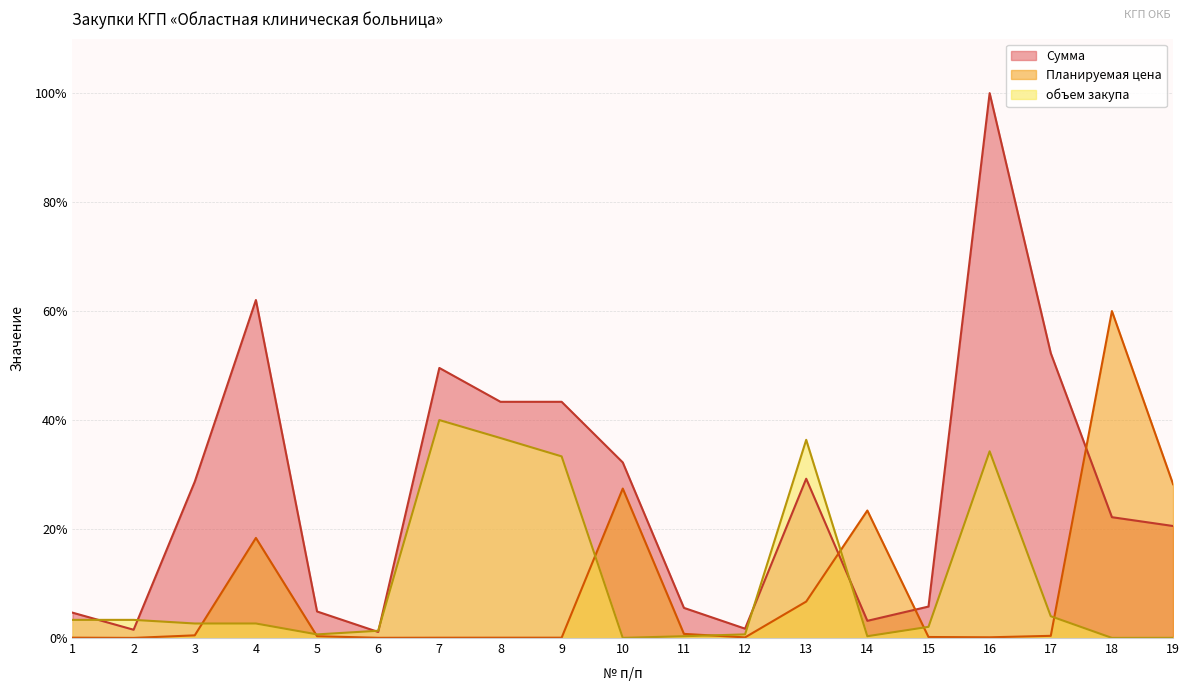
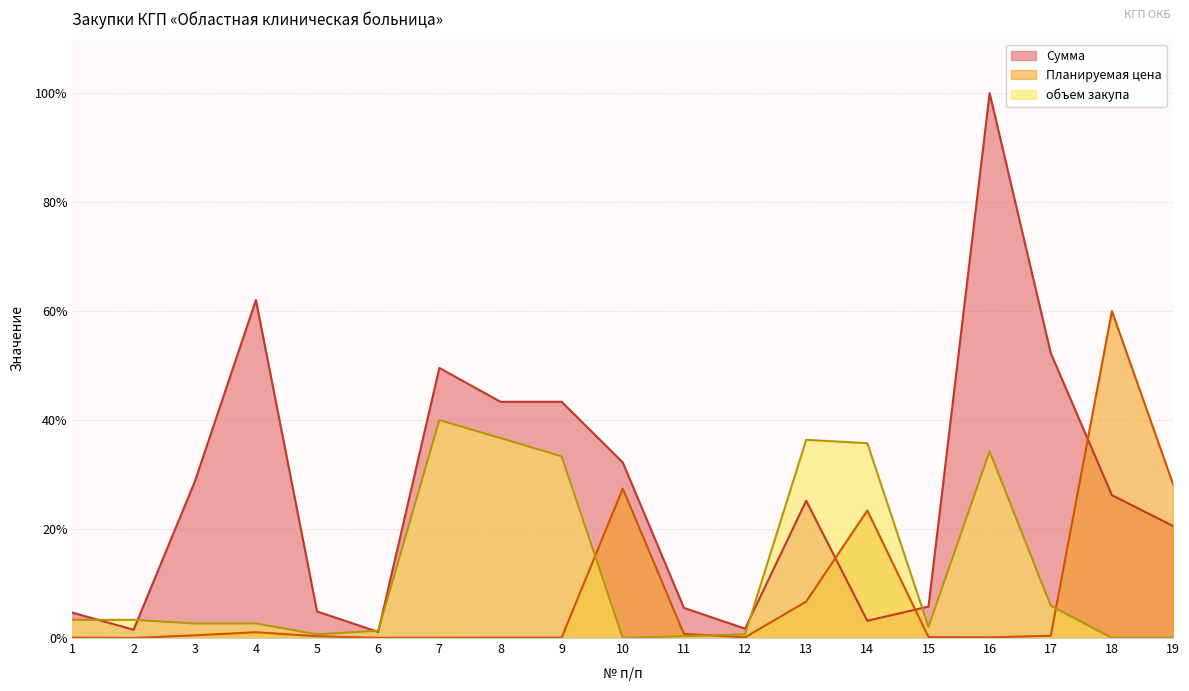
  {
    "Сумма": {
      "1": "5%",
      "2": "2%",
      "3": "29%",
      "4": "62%",
      "5": "5%",
      "7": "50%",
      "8": "43%",
      "9": "43%",
      "10": "32%",
      "11": "6%",
      "12": "2%",
-     "13": "29%",
+     "13": "25%",
      "14": "3%",
      "15": "6%",
      "16": "100%",
      "17": "52%",
-     "18": "22%",
+     "18": "26%",
      "19": "21%"
    },
    "Планируемая цена": {
      "1": "0%",
      "2": "0%",
      "3": "0%",
-     "4": "18%",
+     "4": "1%",
      "6": "0%",
      "7": "0%",
      "8": "0%",
      "9": "0%",
      "10": "27%",
      "12": "0%",
      "13": "7%",
      "14": "23%",
      "15": "0%",
      "16": "0%",
      "17": "0%",
      "18": "60%",
      "19": "28%"
    },
    "объем закупа": {
      "1": "3%",
      "2": "3%",
      "3": "3%",
      "4": "3%",
      "7": "40%",
      "8": "37%",
      "9": "33%",
      "10": "0%",
      "12": "1%",
      "13": "36%",
-     "14": "0%",
+     "14": "36%",
      "15": "2%",
      "16": "34%",
-     "17": "4%",
+     "17": "6%",
      "18": "0%",
      "19": "0%"
    }
  }
